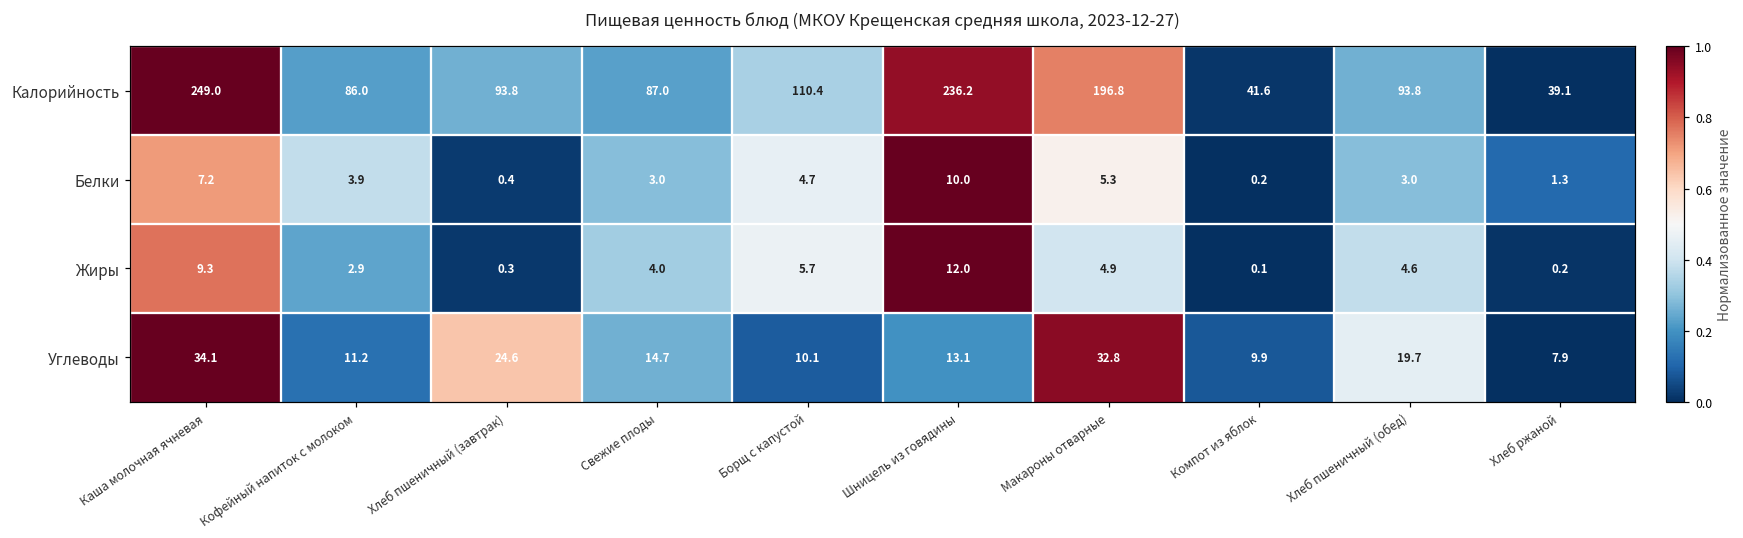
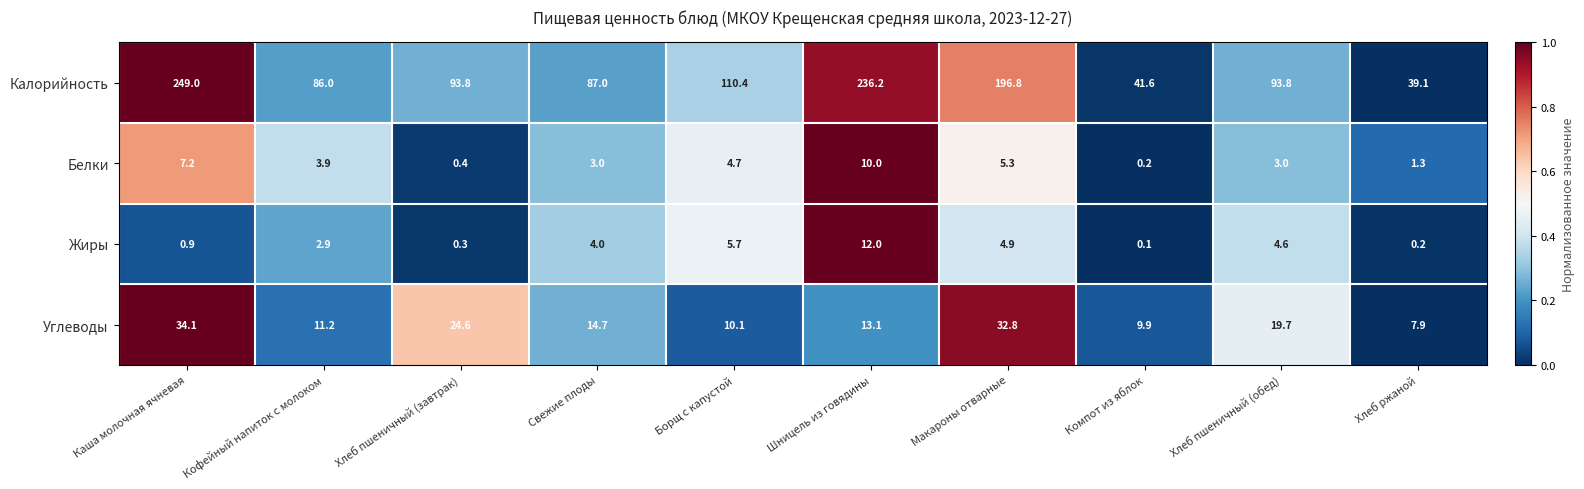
  {
    "Калорийность": {
      "Каша молочная ячневая": 249.0,
      "Кофейный напиток с молоком": 86.0,
      "Хлеб пшеничный (завтрак)": 93.8,
      "Свежие плоды": 87.0,
      "Борщ с капустой": 110.4,
      "Шницель из говядины": 236.2,
      "Макароны отварные": 196.8,
      "Компот из яблок": 41.6,
      "Хлеб пшеничный (обед)": 93.8,
      "Хлеб ржаной": 39.1
    },
    "Белки": {
      "Каша молочная ячневая": 7.2,
      "Кофейный напиток с молоком": 3.9,
      "Хлеб пшеничный (завтрак)": 0.4,
      "Свежие плоды": 3.0,
      "Борщ с капустой": 4.7,
      "Шницель из говядины": 10.0,
      "Макароны отварные": 5.3,
      "Компот из яблок": 0.2,
      "Хлеб пшеничный (обед)": 3.0,
      "Хлеб ржаной": 1.3
    },
    "Жиры": {
-     "Каша молочная ячневая": 9.3,
+     "Каша молочная ячневая": 0.9,
      "Кофейный напиток с молоком": 2.9,
      "Хлеб пшеничный (завтрак)": 0.3,
      "Свежие плоды": 4.0,
      "Борщ с капустой": 5.7,
      "Шницель из говядины": 12.0,
      "Макароны отварные": 4.9,
      "Компот из яблок": 0.1,
      "Хлеб пшеничный (обед)": 4.6,
      "Хлеб ржаной": 0.2
    },
    "Углеводы": {
      "Каша молочная ячневая": 34.1,
      "Кофейный напиток с молоком": 11.2,
      "Хлеб пшеничный (завтрак)": 24.6,
      "Свежие плоды": 14.7,
      "Борщ с капустой": 10.1,
      "Шницель из говядины": 13.1,
      "Макароны отварные": 32.8,
      "Компот из яблок": 9.9,
      "Хлеб пшеничный (обед)": 19.7,
      "Хлеб ржаной": 7.9
    }
  }
